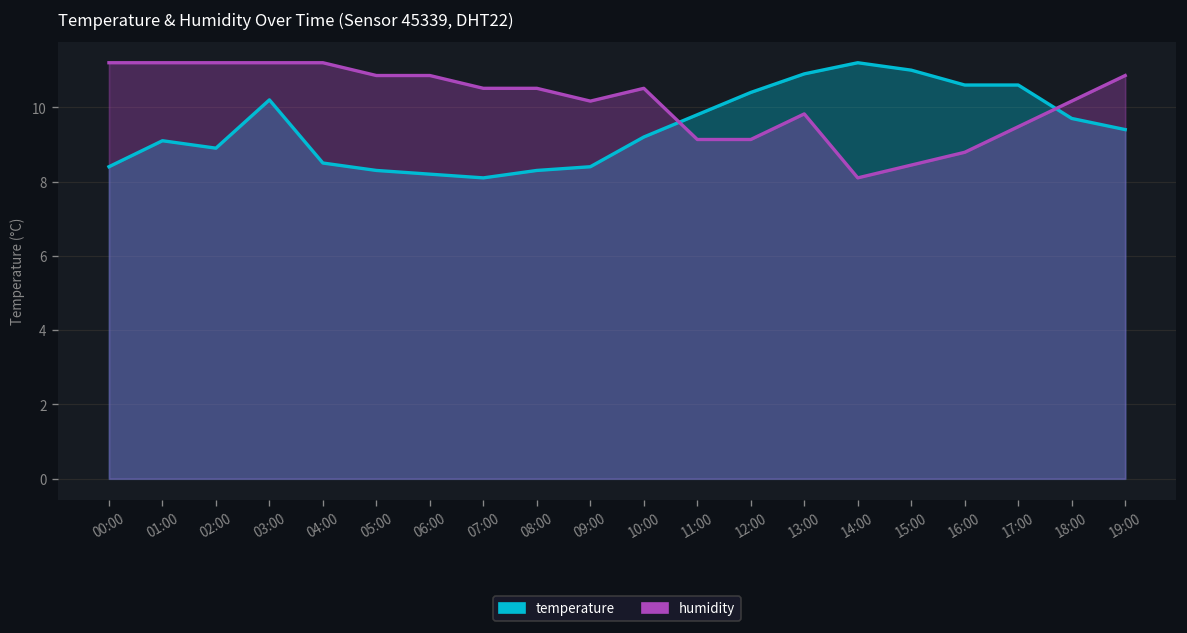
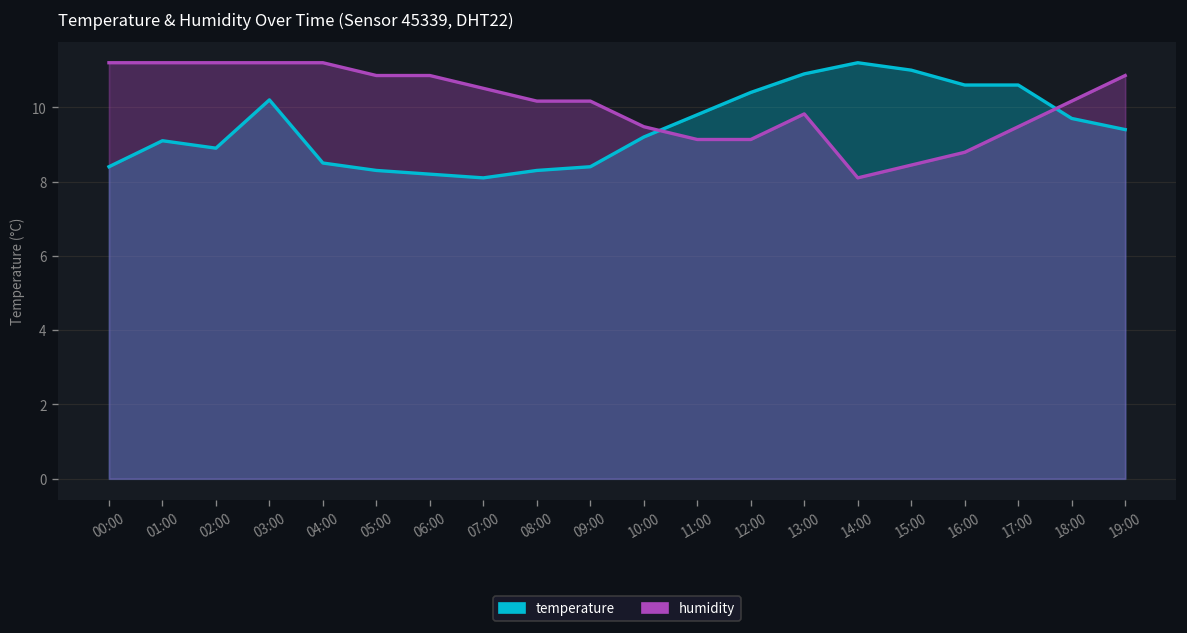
  {
    "temperature": {
      "00:00": 8.4,
      "01:00": 9.1,
      "02:00": 8.9,
      "03:00": 10.2,
      "04:00": 8.5,
      "05:00": 8.3,
      "06:00": 8.2,
      "07:00": 8.1,
      "08:00": 8.3,
      "09:00": 8.4,
      "10:00": 9.2,
      "11:00": 9.8,
      "12:00": 10.4,
      "13:00": 10.9,
      "14:00": 11.2,
      "15:00": 11.0,
      "16:00": 10.6,
      "17:00": 10.6,
      "18:00": 9.7,
      "19:00": 9.4
    },
    "humidity": {
      "00:00": 11.2,
      "01:00": 11.2,
      "02:00": 11.2,
      "03:00": 11.2,
      "04:00": 11.2,
      "05:00": 10.9,
      "06:00": 10.9,
      "07:00": 10.5,
-     "08:00": 10.5,
+     "08:00": 10.2,
      "09:00": 10.2,
-     "10:00": 10.5,
+     "10:00": 9.5,
      "11:00": 9.1,
      "12:00": 9.1,
      "13:00": 9.8,
      "14:00": 8.1,
      "15:00": 8.4,
      "16:00": 8.8,
      "17:00": 9.5,
      "18:00": 10.2,
      "19:00": 10.9
    }
  }
